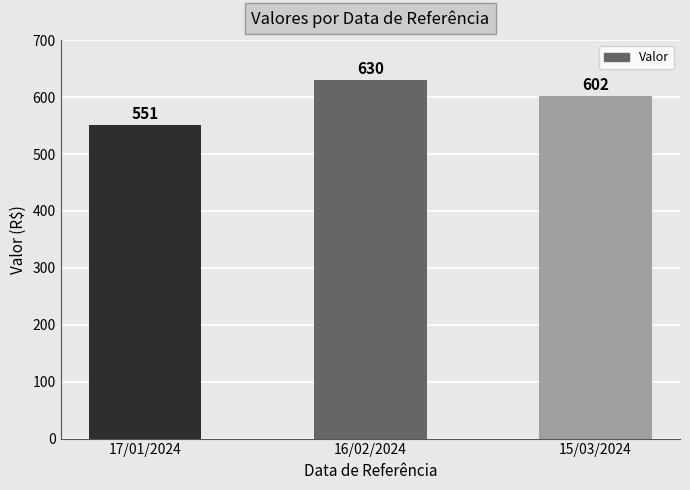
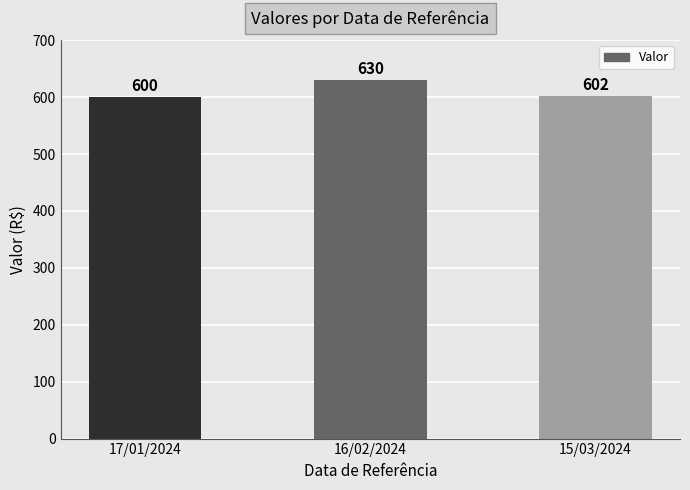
  {
-   "17/01/2024": 551,
+   "17/01/2024": 600,
    "16/02/2024": 630,
    "15/03/2024": 602
  }
